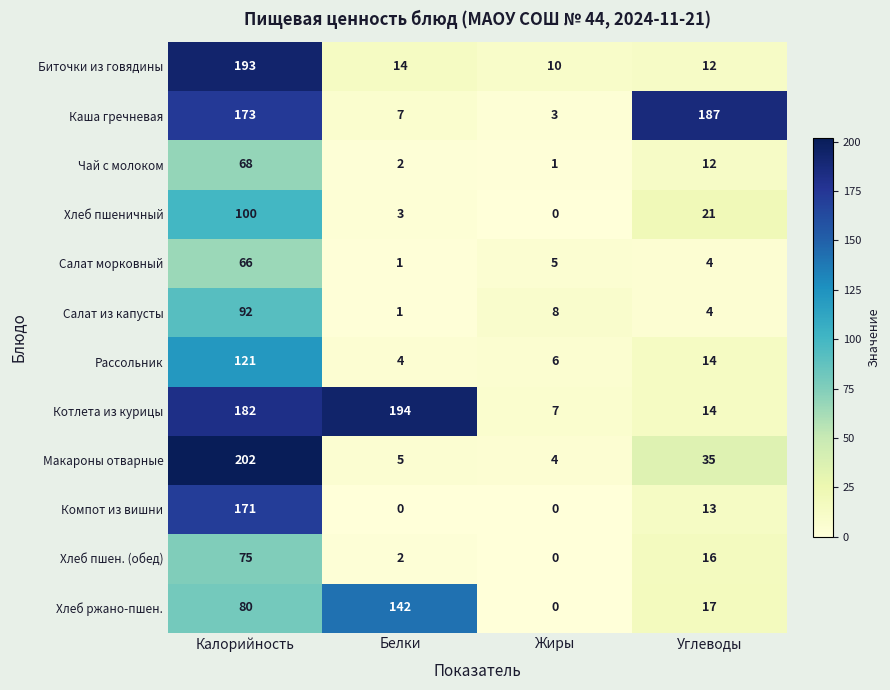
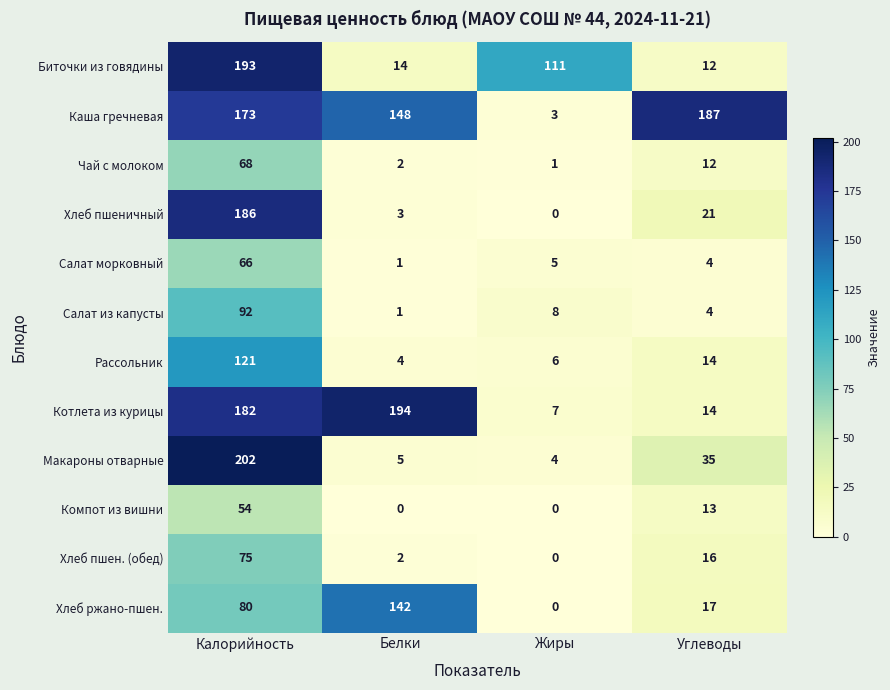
  {
    "Биточки из говядины": {
      "Калорийность": 193,
      "Белки": 14,
-     "Жиры": 10,
+     "Жиры": 111,
      "Углеводы": 12
    },
    "Каша гречневая": {
      "Калорийность": 173,
-     "Белки": 7,
+     "Белки": 148,
      "Жиры": 3,
      "Углеводы": 187
    },
    "Чай с молоком": {
      "Калорийность": 68,
      "Белки": 2,
      "Жиры": 1,
      "Углеводы": 12
    },
    "Хлеб пшеничный": {
-     "Калорийность": 100,
+     "Калорийность": 186,
      "Белки": 3,
      "Жиры": 0,
      "Углеводы": 21
    },
    "Салат морковный": {
      "Калорийность": 66,
      "Белки": 1,
      "Жиры": 5,
      "Углеводы": 4
    },
    "Салат из капусты": {
      "Калорийность": 92,
      "Белки": 1,
      "Жиры": 8,
      "Углеводы": 4
    },
    "Рассольник": {
      "Калорийность": 121,
      "Белки": 4,
      "Жиры": 6,
      "Углеводы": 14
    },
    "Котлета из курицы": {
      "Калорийность": 182,
      "Белки": 194,
      "Жиры": 7,
      "Углеводы": 14
    },
    "Макароны отварные": {
      "Калорийность": 202,
      "Белки": 5,
      "Жиры": 4,
      "Углеводы": 35
    },
    "Компот из вишни": {
-     "Калорийность": 171,
+     "Калорийность": 54,
      "Белки": 0,
      "Жиры": 0,
      "Углеводы": 13
    },
    "Хлеб пшен. (обед)": {
      "Калорийность": 75,
      "Белки": 2,
      "Жиры": 0,
      "Углеводы": 16
    },
    "Хлеб ржано-пшен.": {
      "Калорийность": 80,
      "Белки": 142,
      "Жиры": 0,
      "Углеводы": 17
    }
  }
